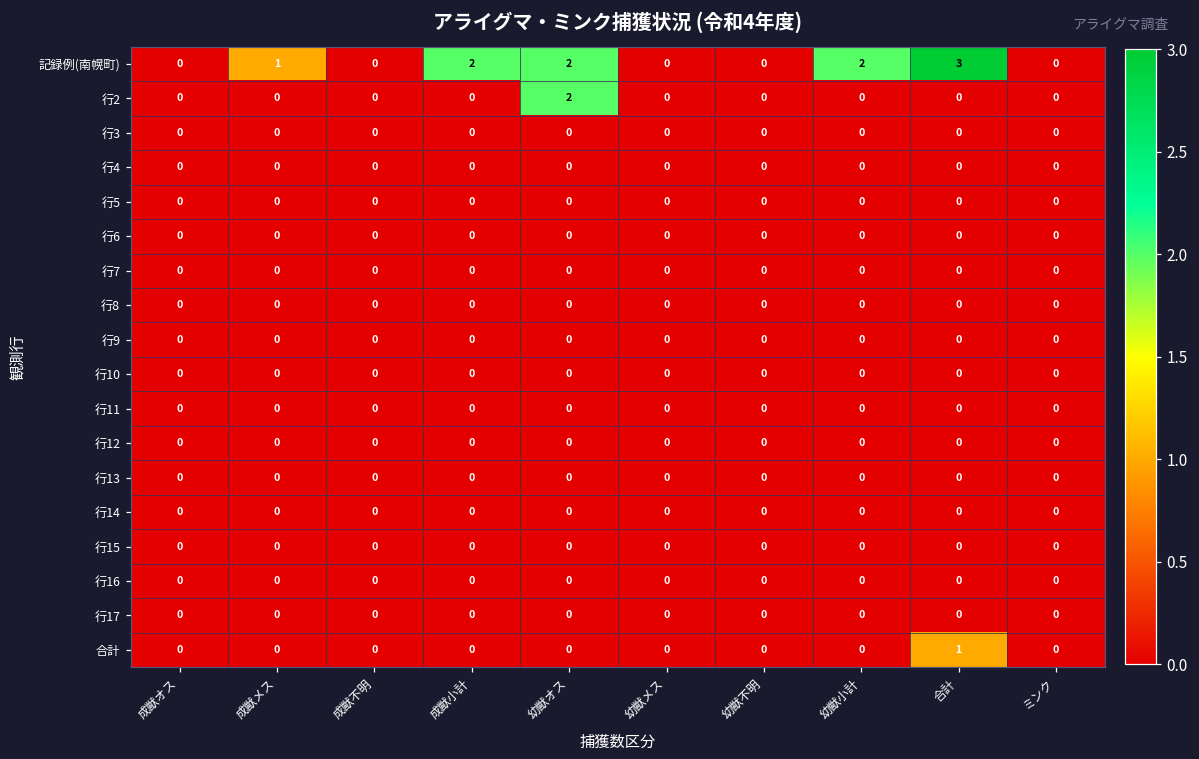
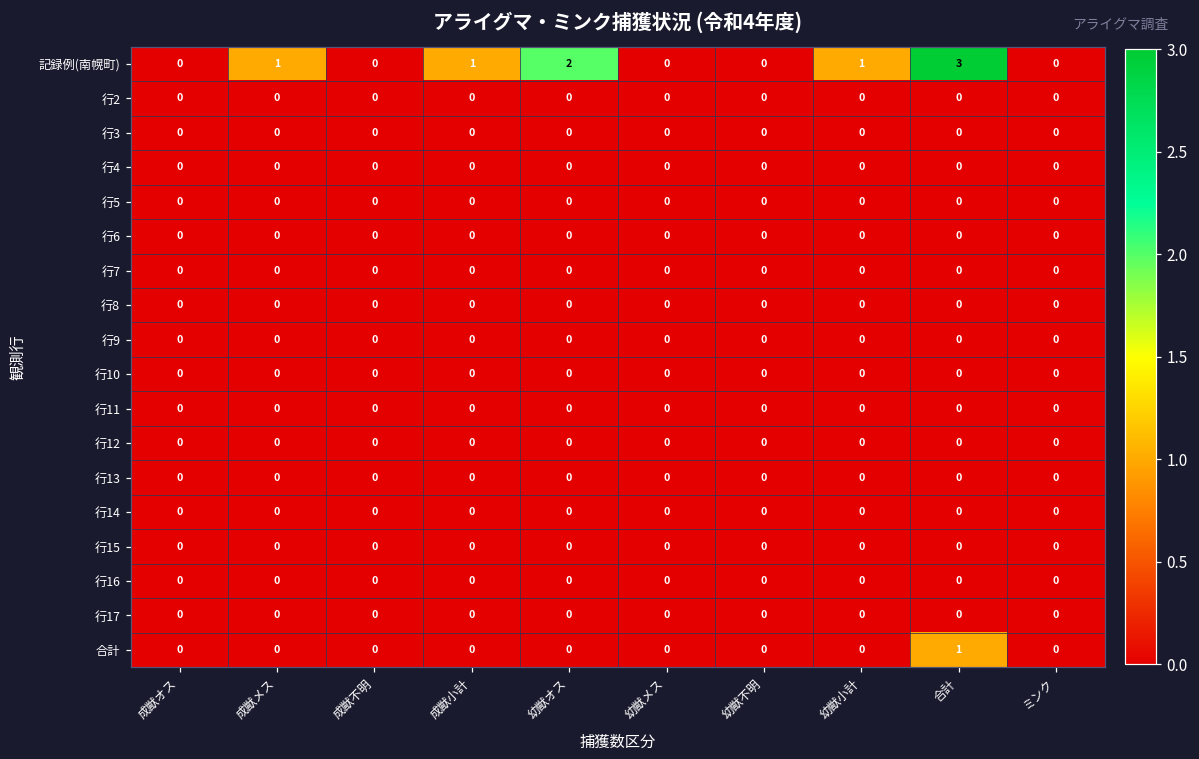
  {
    "記録例(南幌町)": {
      "成獣オス": 0,
      "成獣メス": 1,
      "成獣不明": 0,
-     "成獣小計": 2,
+     "成獣小計": 1,
      "幼獣オス": 2,
      "幼獣メス": 0,
      "幼獣不明": 0,
-     "幼獣小計": 2,
+     "幼獣小計": 1,
      "合計": 3,
      "ミンク": 0
    },
    "行2": {
      "成獣オス": 0,
      "成獣メス": 0,
      "成獣不明": 0,
      "成獣小計": 0,
-     "幼獣オス": 2,
+     "幼獣オス": 0,
      "幼獣メス": 0,
      "幼獣不明": 0,
      "幼獣小計": 0,
      "合計": 0,
      "ミンク": 0
    },
    "行3": {
      "成獣オス": 0,
      "成獣メス": 0,
      "成獣不明": 0,
      "成獣小計": 0,
      "幼獣オス": 0,
      "幼獣メス": 0,
      "幼獣不明": 0,
      "幼獣小計": 0,
      "合計": 0,
      "ミンク": 0
    },
    "行4": {
      "成獣オス": 0,
      "成獣メス": 0,
      "成獣不明": 0,
      "成獣小計": 0,
      "幼獣オス": 0,
      "幼獣メス": 0,
      "幼獣不明": 0,
      "幼獣小計": 0,
      "合計": 0,
      "ミンク": 0
    },
    "行5": {
      "成獣オス": 0,
      "成獣メス": 0,
      "成獣不明": 0,
      "成獣小計": 0,
      "幼獣オス": 0,
      "幼獣メス": 0,
      "幼獣不明": 0,
      "幼獣小計": 0,
      "合計": 0,
      "ミンク": 0
    },
    "行6": {
      "成獣オス": 0,
      "成獣メス": 0,
      "成獣不明": 0,
      "成獣小計": 0,
      "幼獣オス": 0,
      "幼獣メス": 0,
      "幼獣不明": 0,
      "幼獣小計": 0,
      "合計": 0,
      "ミンク": 0
    },
    "行7": {
      "成獣オス": 0,
      "成獣メス": 0,
      "成獣不明": 0,
      "成獣小計": 0,
      "幼獣オス": 0,
      "幼獣メス": 0,
      "幼獣不明": 0,
      "幼獣小計": 0,
      "合計": 0,
      "ミンク": 0
    },
    "行8": {
      "成獣オス": 0,
      "成獣メス": 0,
      "成獣不明": 0,
      "成獣小計": 0,
      "幼獣オス": 0,
      "幼獣メス": 0,
      "幼獣不明": 0,
      "幼獣小計": 0,
      "合計": 0,
      "ミンク": 0
    },
    "行9": {
      "成獣オス": 0,
      "成獣メス": 0,
      "成獣不明": 0,
      "成獣小計": 0,
      "幼獣オス": 0,
      "幼獣メス": 0,
      "幼獣不明": 0,
      "幼獣小計": 0,
      "合計": 0,
      "ミンク": 0
    },
    "行10": {
      "成獣オス": 0,
      "成獣メス": 0,
      "成獣不明": 0,
      "成獣小計": 0,
      "幼獣オス": 0,
      "幼獣メス": 0,
      "幼獣不明": 0,
      "幼獣小計": 0,
      "合計": 0,
      "ミンク": 0
    },
    "行11": {
      "成獣オス": 0,
      "成獣メス": 0,
      "成獣不明": 0,
      "成獣小計": 0,
      "幼獣オス": 0,
      "幼獣メス": 0,
      "幼獣不明": 0,
      "幼獣小計": 0,
      "合計": 0,
      "ミンク": 0
    },
    "行12": {
      "成獣オス": 0,
      "成獣メス": 0,
      "成獣不明": 0,
      "成獣小計": 0,
      "幼獣オス": 0,
      "幼獣メス": 0,
      "幼獣不明": 0,
      "幼獣小計": 0,
      "合計": 0,
      "ミンク": 0
    },
    "行13": {
      "成獣オス": 0,
      "成獣メス": 0,
      "成獣不明": 0,
      "成獣小計": 0,
      "幼獣オス": 0,
      "幼獣メス": 0,
      "幼獣不明": 0,
      "幼獣小計": 0,
      "合計": 0,
      "ミンク": 0
    },
    "行14": {
      "成獣オス": 0,
      "成獣メス": 0,
      "成獣不明": 0,
      "成獣小計": 0,
      "幼獣オス": 0,
      "幼獣メス": 0,
      "幼獣不明": 0,
      "幼獣小計": 0,
      "合計": 0,
      "ミンク": 0
    },
    "行15": {
      "成獣オス": 0,
      "成獣メス": 0,
      "成獣不明": 0,
      "成獣小計": 0,
      "幼獣オス": 0,
      "幼獣メス": 0,
      "幼獣不明": 0,
      "幼獣小計": 0,
      "合計": 0,
      "ミンク": 0
    },
    "行16": {
      "成獣オス": 0,
      "成獣メス": 0,
      "成獣不明": 0,
      "成獣小計": 0,
      "幼獣オス": 0,
      "幼獣メス": 0,
      "幼獣不明": 0,
      "幼獣小計": 0,
      "合計": 0,
      "ミンク": 0
    },
    "行17": {
      "成獣オス": 0,
      "成獣メス": 0,
      "成獣不明": 0,
      "成獣小計": 0,
      "幼獣オス": 0,
      "幼獣メス": 0,
      "幼獣不明": 0,
      "幼獣小計": 0,
      "合計": 0,
      "ミンク": 0
    },
    "合計": {
      "成獣オス": 0,
      "成獣メス": 0,
      "成獣不明": 0,
      "成獣小計": 0,
      "幼獣オス": 0,
      "幼獣メス": 0,
      "幼獣不明": 0,
      "幼獣小計": 0,
      "合計": 1,
      "ミンク": 0
    }
  }
